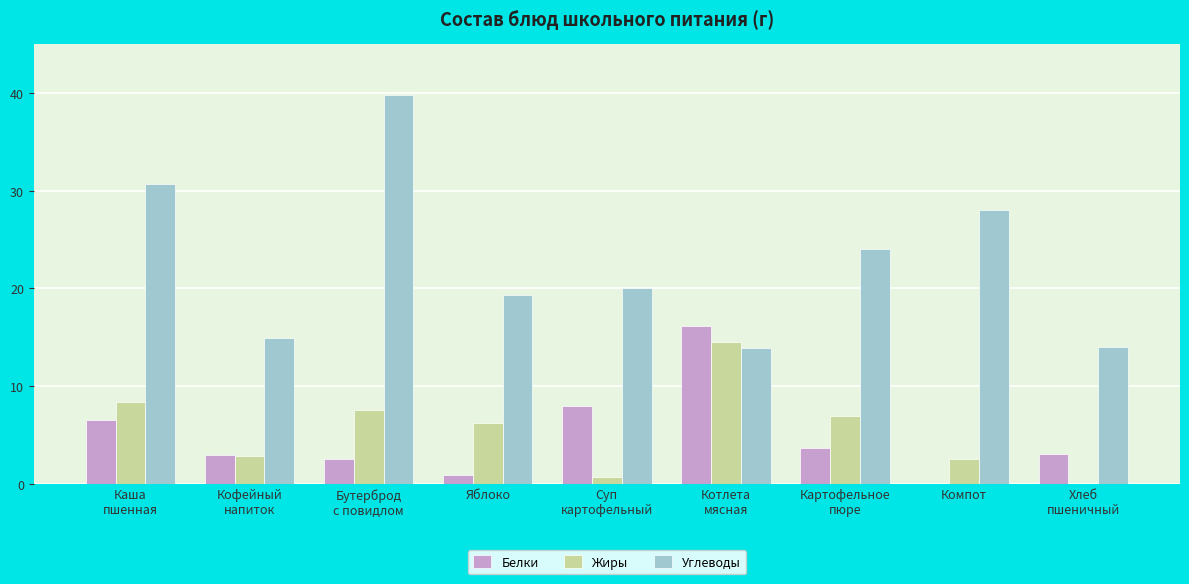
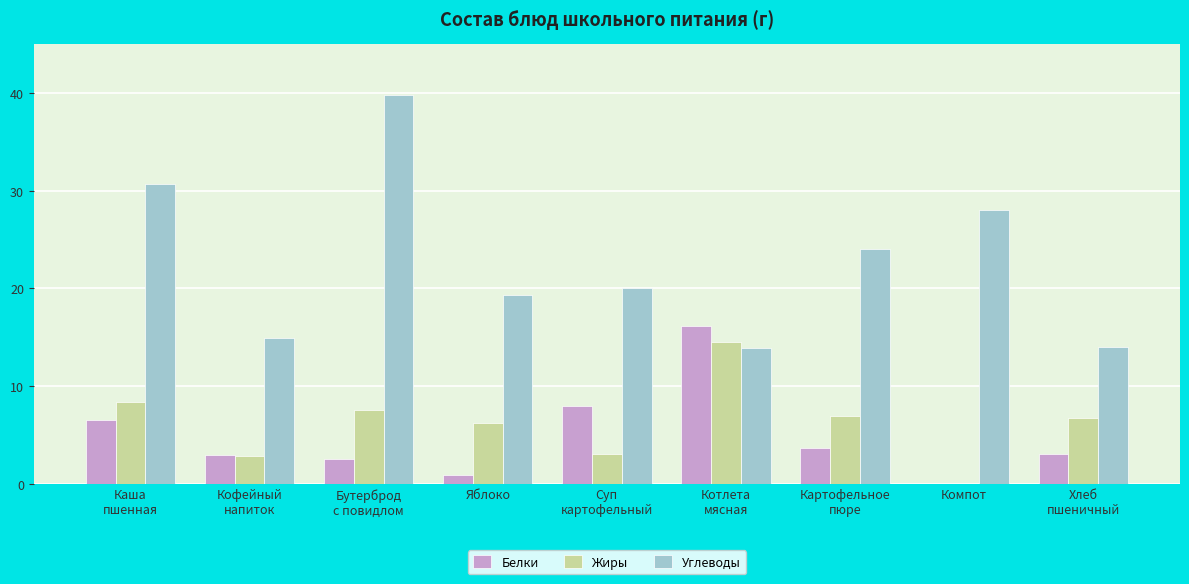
  {
    "Жиры": {
      "Каша пшенная": 8,
      "Кофейный напиток": 3,
      "Бутерброд с повидлом": 8,
      "Яблоко": 6,
-     "Суп картофельный": 1,
+     "Суп картофельный": 3,
      "Котлета мясная": 15,
      "Картофельное пюре": 7,
-     "Компот": 3,
-     "Хлеб пшеничный": 0
+     "Компот": 0,
+     "Хлеб пшеничный": 7
    }
  }
